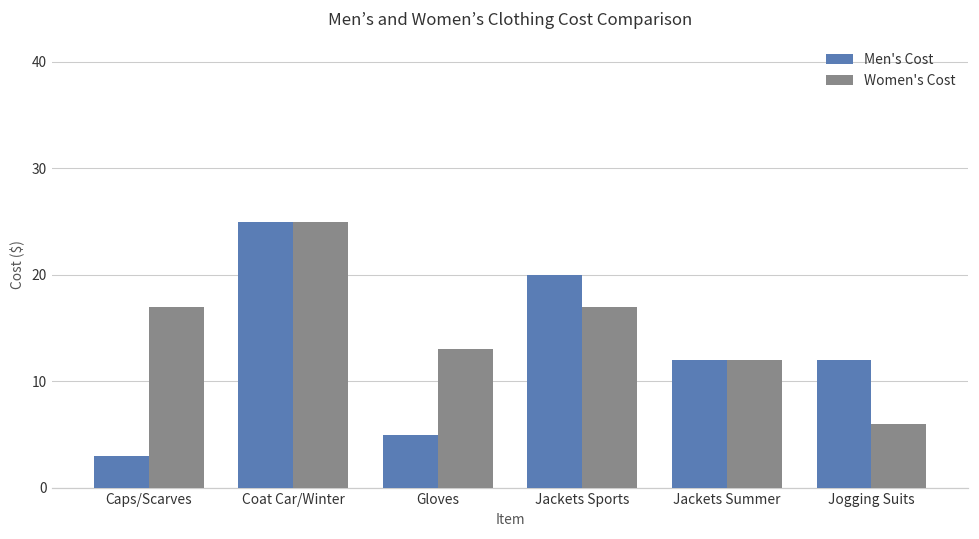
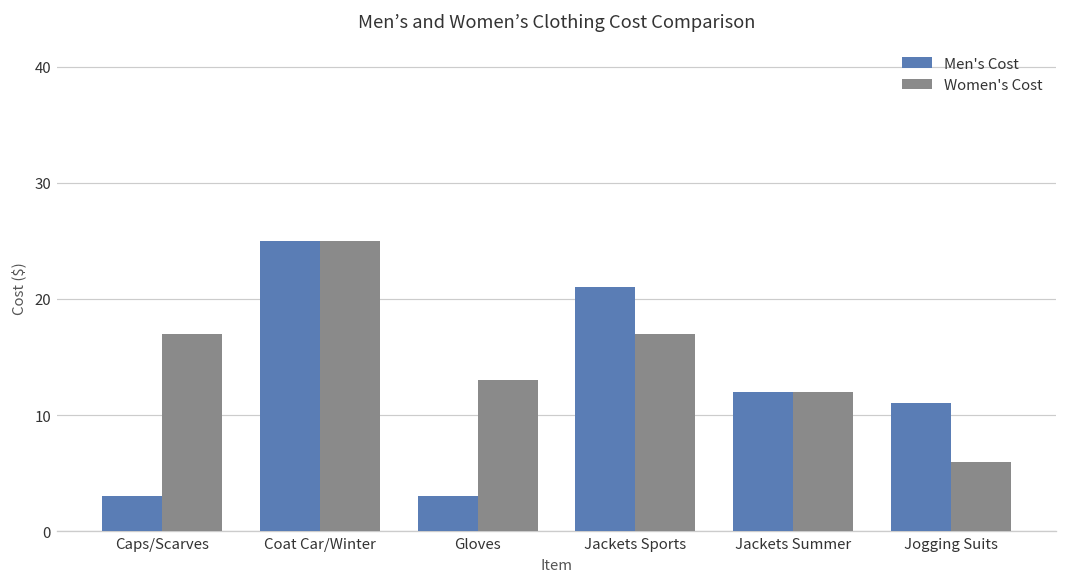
  {
    "Men's Cost": {
      "Caps/Scarves": 3,
      "Coat Car/Winter": 25,
-     "Gloves": 5,
-     "Jackets Sports": 20,
+     "Gloves": 3,
+     "Jackets Sports": 21,
      "Jackets Summer": 12,
-     "Jogging Suits": 12
+     "Jogging Suits": 11
    },
    "Women's Cost": {
      "Caps/Scarves": 17,
      "Coat Car/Winter": 25,
      "Gloves": 13,
      "Jackets Sports": 17,
      "Jackets Summer": 12,
      "Jogging Suits": 6
    }
  }
